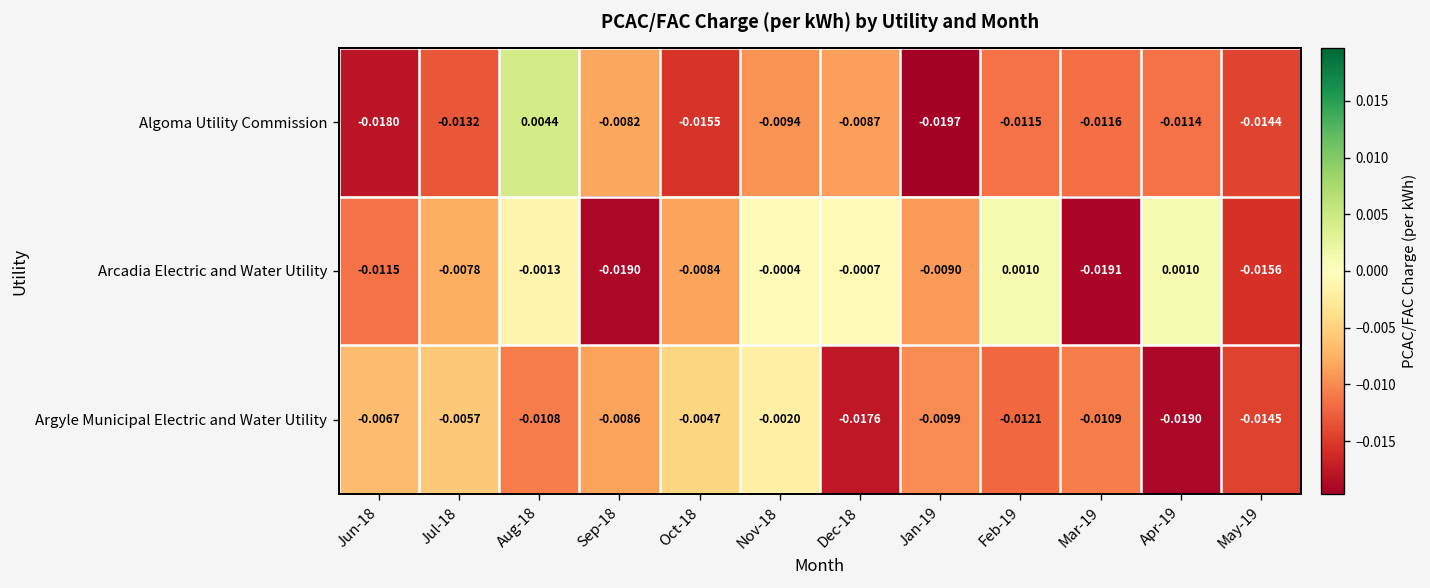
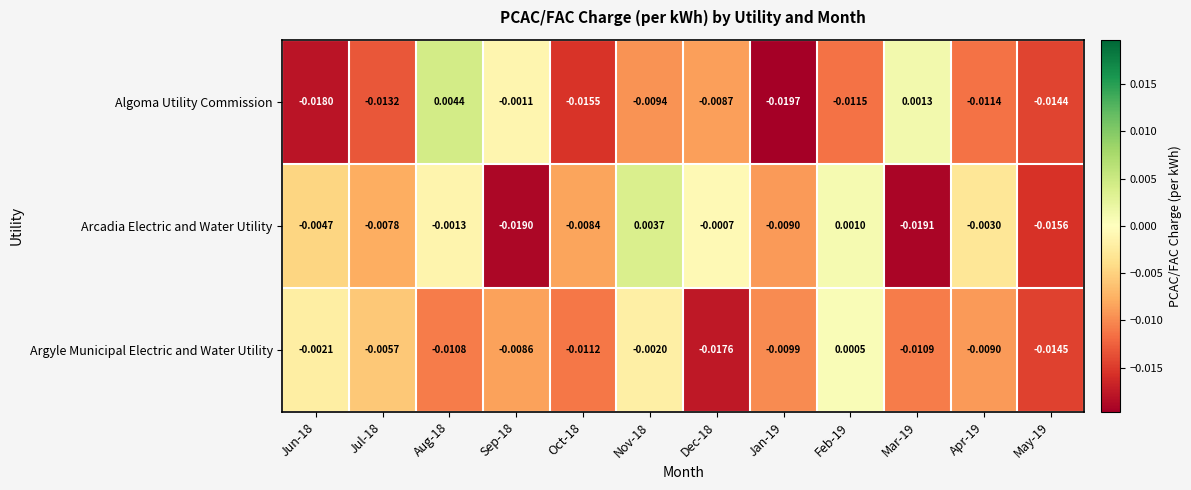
  {
    "Algoma Utility Commission": {
      "Jun-18": -0.0180,
      "Jul-18": -0.0132,
      "Aug-18": 0.0044,
-     "Sep-18": -0.0082,
+     "Sep-18": -0.0011,
      "Oct-18": -0.0155,
      "Nov-18": -0.0094,
      "Dec-18": -0.0087,
      "Jan-19": -0.0197,
      "Feb-19": -0.0115,
-     "Mar-19": -0.0116,
+     "Mar-19": 0.0013,
      "Apr-19": -0.0114,
      "May-19": -0.0144
    },
    "Arcadia Electric and Water Utility": {
-     "Jun-18": -0.0115,
+     "Jun-18": -0.0047,
      "Jul-18": -0.0078,
      "Aug-18": -0.0013,
      "Sep-18": -0.0190,
      "Oct-18": -0.0084,
-     "Nov-18": -0.0004,
+     "Nov-18": 0.0037,
      "Dec-18": -0.0007,
      "Jan-19": -0.0090,
      "Feb-19": 0.0010,
      "Mar-19": -0.0191,
-     "Apr-19": 0.0010,
+     "Apr-19": -0.0030,
      "May-19": -0.0156
    },
    "Argyle Municipal Electric and Water Utility": {
-     "Jun-18": -0.0067,
+     "Jun-18": -0.0021,
      "Jul-18": -0.0057,
      "Aug-18": -0.0108,
      "Sep-18": -0.0086,
-     "Oct-18": -0.0047,
+     "Oct-18": -0.0112,
      "Nov-18": -0.0020,
      "Dec-18": -0.0176,
      "Jan-19": -0.0099,
-     "Feb-19": -0.0121,
+     "Feb-19": 0.0005,
      "Mar-19": -0.0109,
-     "Apr-19": -0.0190,
+     "Apr-19": -0.0090,
      "May-19": -0.0145
    }
  }
